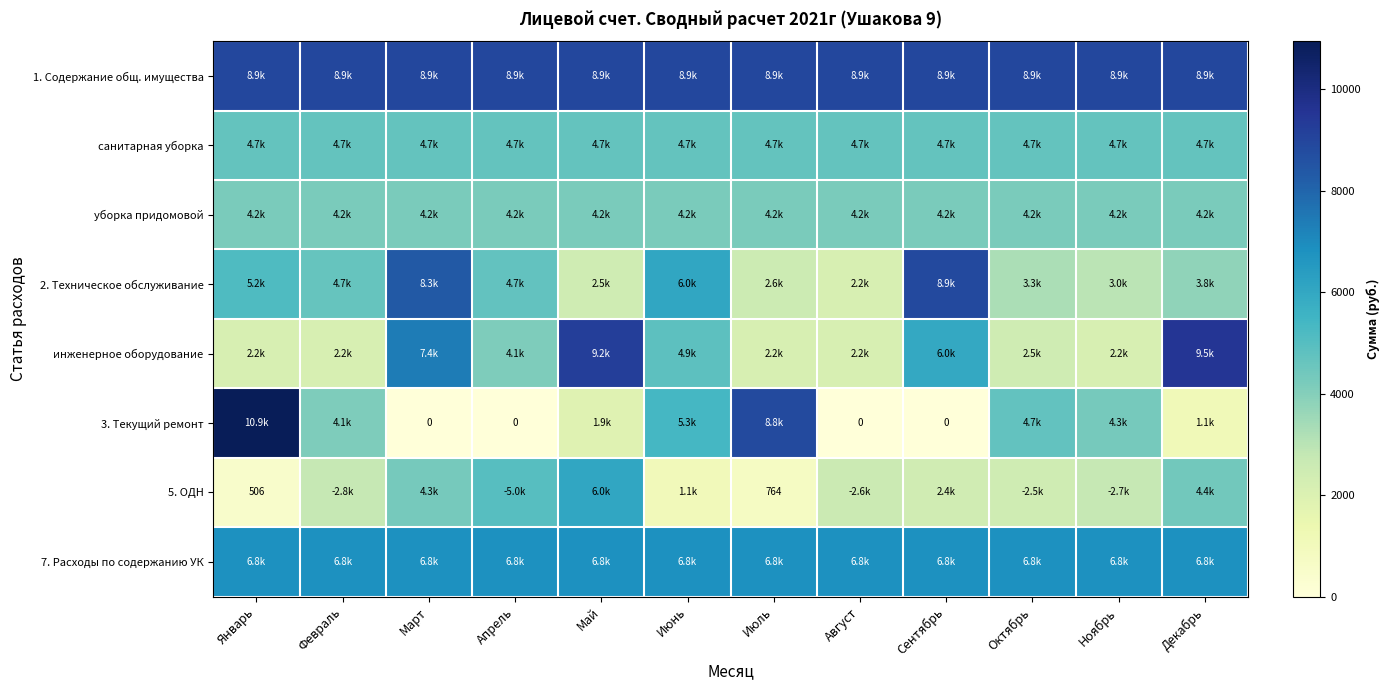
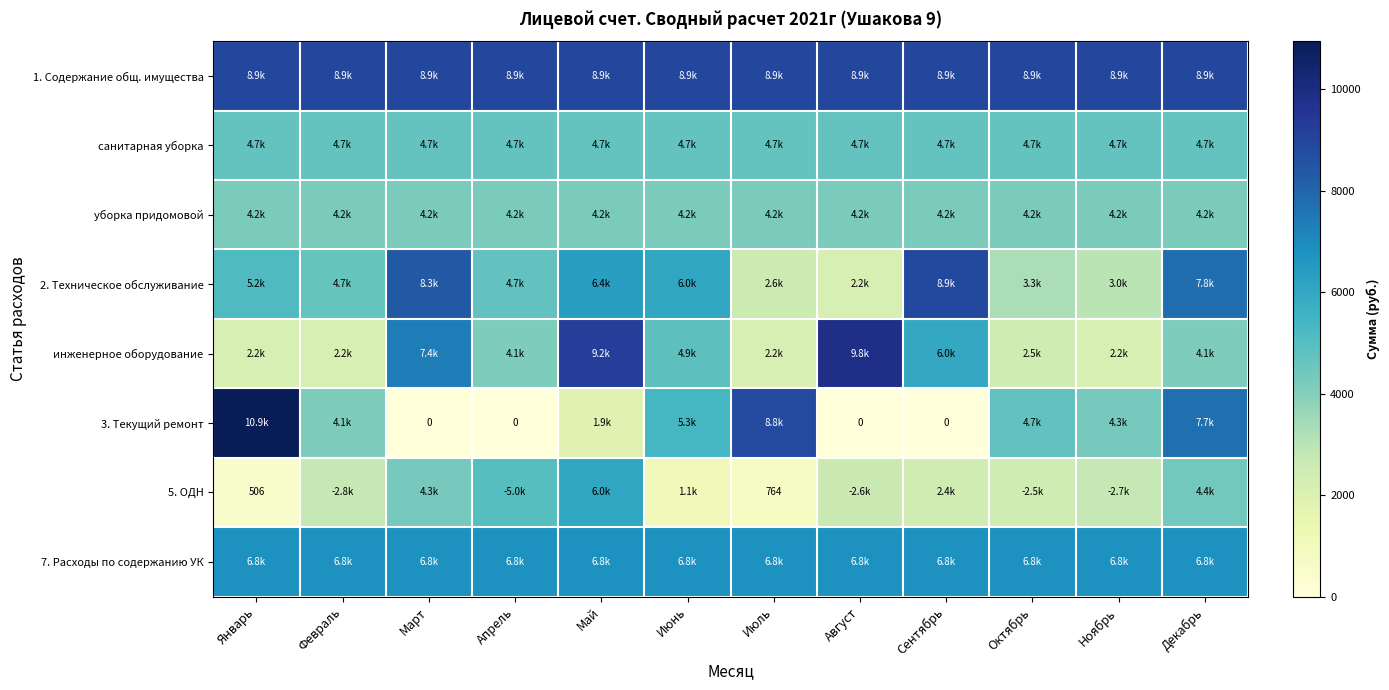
  {
    "1. Содержание общ. имущества": {
      "Январь": "8.9k",
      "Февраль": "8.9k",
      "Март": "8.9k",
      "Апрель": "8.9k",
      "Май": "8.9k",
      "Июнь": "8.9k",
      "Июль": "8.9k",
      "Август": "8.9k",
      "Сентябрь": "8.9k",
      "Октябрь": "8.9k",
      "Ноябрь": "8.9k",
      "Декабрь": "8.9k"
    },
    "санитарная уборка": {
      "Январь": "4.7k",
      "Февраль": "4.7k",
      "Март": "4.7k",
      "Апрель": "4.7k",
      "Май": "4.7k",
      "Июнь": "4.7k",
      "Июль": "4.7k",
      "Август": "4.7k",
      "Сентябрь": "4.7k",
      "Октябрь": "4.7k",
      "Ноябрь": "4.7k",
      "Декабрь": "4.7k"
    },
    "уборка придомовой": {
      "Январь": "4.2k",
      "Февраль": "4.2k",
      "Март": "4.2k",
      "Апрель": "4.2k",
      "Май": "4.2k",
      "Июнь": "4.2k",
      "Июль": "4.2k",
      "Август": "4.2k",
      "Сентябрь": "4.2k",
      "Октябрь": "4.2k",
      "Ноябрь": "4.2k",
      "Декабрь": "4.2k"
    },
    "2. Техническое обслуживание": {
      "Январь": "5.2k",
      "Февраль": "4.7k",
      "Март": "8.3k",
      "Апрель": "4.7k",
-     "Май": "2.5k",
+     "Май": "6.4k",
      "Июнь": "6.0k",
      "Июль": "2.6k",
      "Август": "2.2k",
      "Сентябрь": "8.9k",
      "Октябрь": "3.3k",
      "Ноябрь": "3.0k",
-     "Декабрь": "3.8k"
+     "Декабрь": "7.8k"
    },
    "инженерное оборудование": {
      "Январь": "2.2k",
      "Февраль": "2.2k",
      "Март": "7.4k",
      "Апрель": "4.1k",
      "Май": "9.2k",
      "Июнь": "4.9k",
      "Июль": "2.2k",
-     "Август": "2.2k",
+     "Август": "9.8k",
      "Сентябрь": "6.0k",
      "Октябрь": "2.5k",
      "Ноябрь": "2.2k",
-     "Декабрь": "9.5k"
+     "Декабрь": "4.1k"
    },
    "3. Текущий ремонт": {
      "Январь": "10.9k",
      "Февраль": "4.1k",
      "Март": "0",
      "Апрель": "0",
      "Май": "1.9k",
      "Июнь": "5.3k",
      "Июль": "8.8k",
      "Август": "0",
      "Сентябрь": "0",
      "Октябрь": "4.7k",
      "Ноябрь": "4.3k",
-     "Декабрь": "1.1k"
+     "Декабрь": "7.7k"
    },
    "5. ОДН": {
      "Январь": "506",
      "Февраль": "-2.8k",
      "Март": "4.3k",
      "Апрель": "-5.0k",
      "Май": "6.0k",
      "Июнь": "1.1k",
      "Июль": "764",
      "Август": "-2.6k",
      "Сентябрь": "2.4k",
      "Октябрь": "-2.5k",
      "Ноябрь": "-2.7k",
      "Декабрь": "4.4k"
    },
    "7. Расходы по содержанию УК": {
      "Январь": "6.8k",
      "Февраль": "6.8k",
      "Март": "6.8k",
      "Апрель": "6.8k",
      "Май": "6.8k",
      "Июнь": "6.8k",
      "Июль": "6.8k",
      "Август": "6.8k",
      "Сентябрь": "6.8k",
      "Октябрь": "6.8k",
      "Ноябрь": "6.8k",
      "Декабрь": "6.8k"
    }
  }
